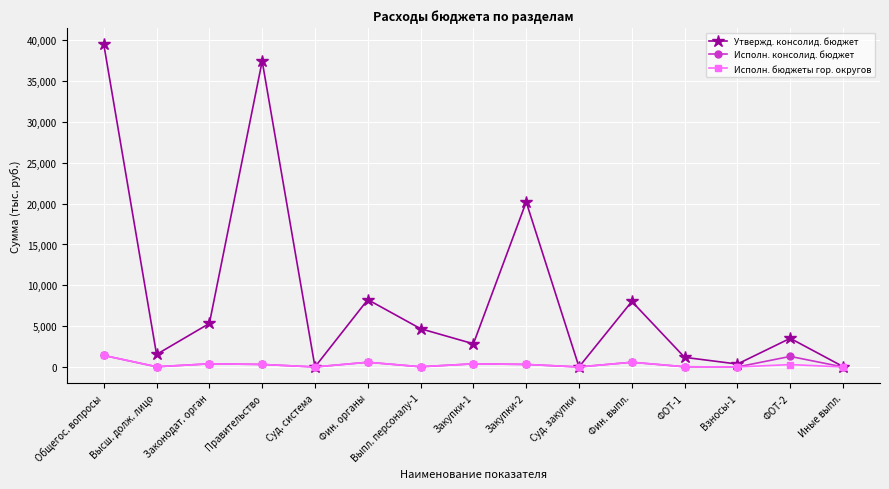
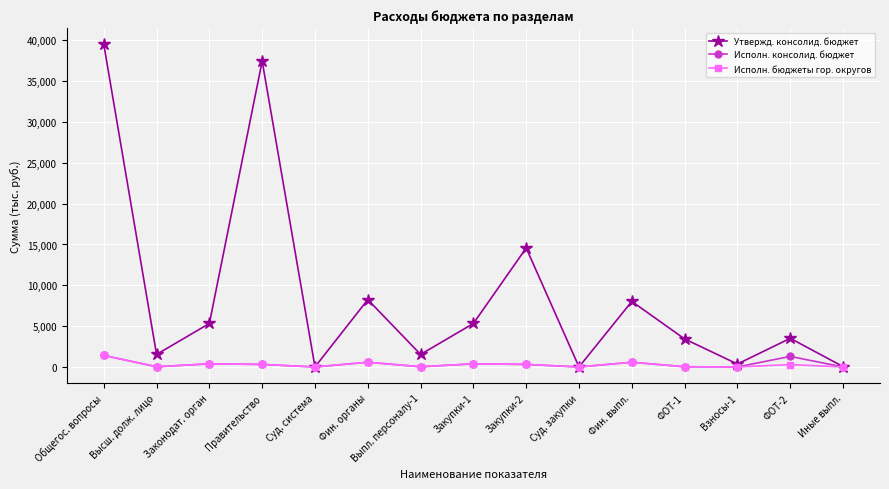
  {
    "Утвержд. консолид. бюджет": {
      "Общегос. вопросы": "40,000",
      "Высш. долж. лицо": "2,000",
      "Законодат. орган": "5,000",
      "Правительство": "37,000",
      "Фин. органы": "8,000",
-     "Выпл. персоналу-1": "5,000",
-     "Закупки-1": "3,000",
-     "Закупки-2": "20,000",
+     "Выпл. персоналу-1": "2,000",
+     "Закупки-1": "5,000",
+     "Закупки-2": "15,000",
      "Фин. выпл.": "8,000",
-     "ФОТ-1": "1,000",
+     "ФОТ-1": "3,000",
      "Взносы-1": "0",
      "ФОТ-2": "4,000"
    },
    "Исполн. консолид. бюджет": {
      "ФОТ-2": "1,000"
    },
    "Исполн. бюджеты гор. округов": {
      "ФОТ-2": "0"
    }
  }
